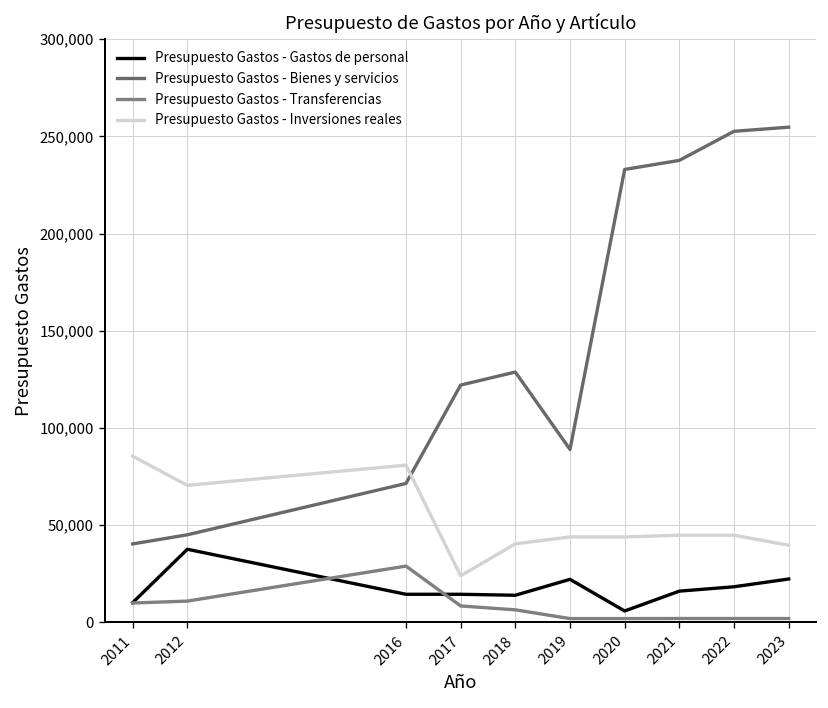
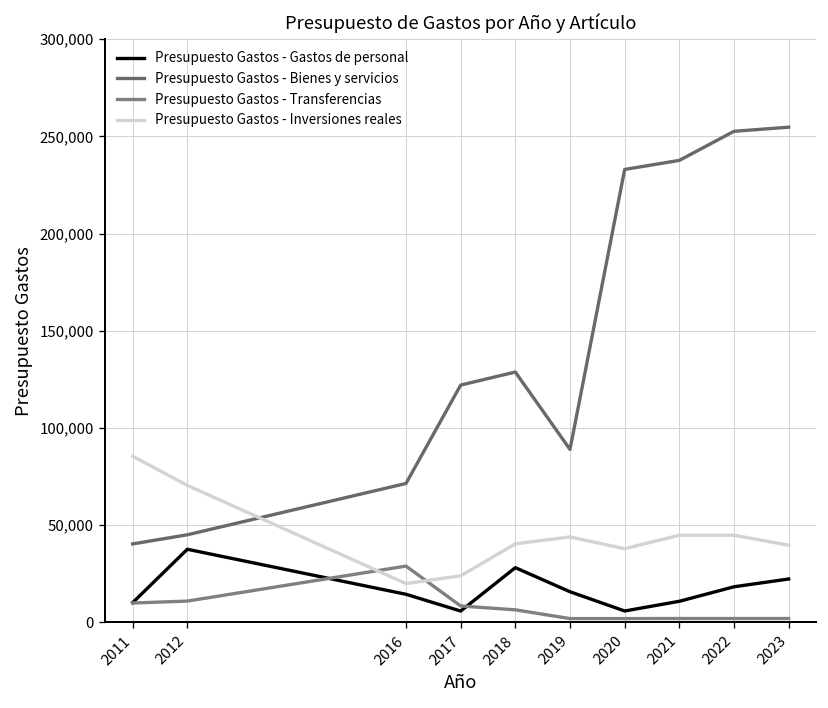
  {
    "Presupuesto Gastos - Gastos de personal": {
      "2012": "38,000",
      "2016": "15,000",
-     "2017": "15,000",
-     "2018": "14,000",
-     "2019": "22,000",
+     "2017": "6,000",
+     "2018": "28,000",
+     "2019": "16,000",
      "2020": "6,000",
-     "2021": "16,000",
+     "2021": "11,000",
      "2022": "18,000",
      "2023": "22,000"
    },
    "Presupuesto Gastos - Inversiones reales": {
      "2011": "86,000",
      "2012": "71,000",
-     "2016": "81,000",
+     "2016": "20,000",
      "2017": "24,000",
      "2018": "40,000",
      "2019": "44,000",
-     "2020": "44,000",
+     "2020": "38,000",
      "2021": "45,000",
      "2022": "45,000",
      "2023": "40,000"
    }
  }
